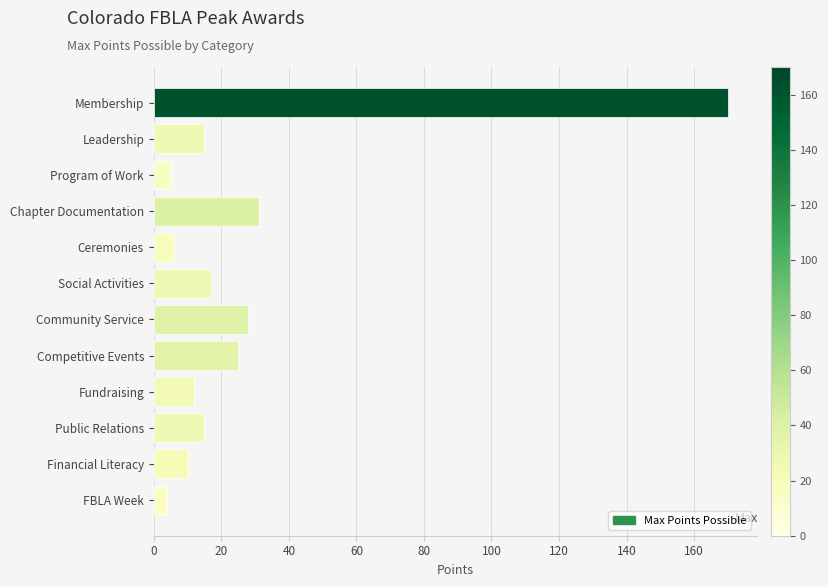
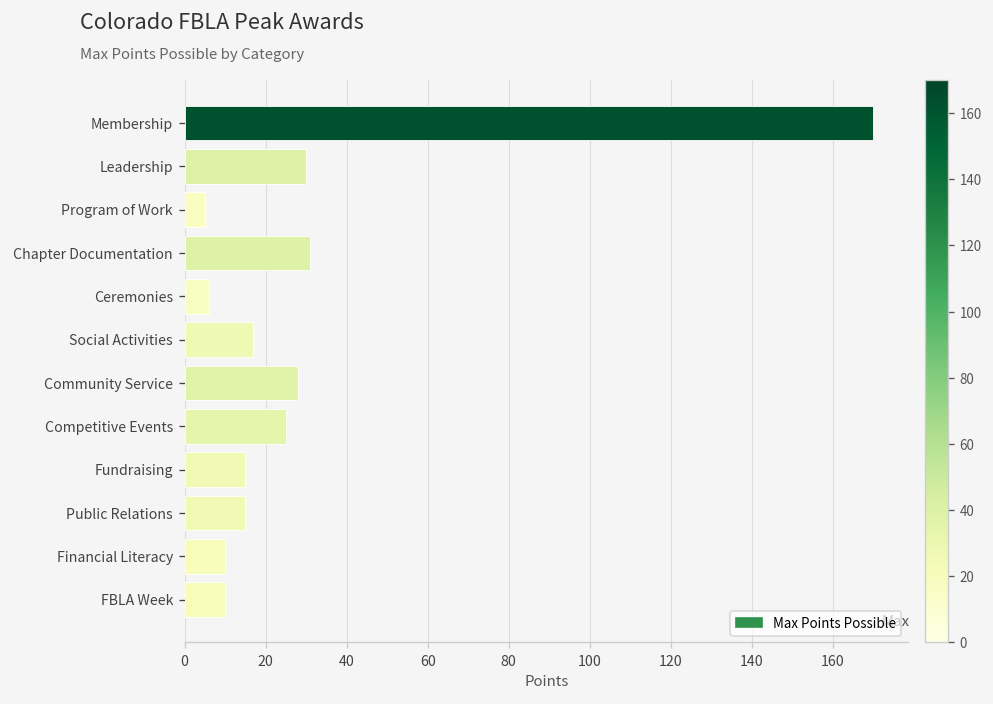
  {
    "Membership": 170,
-   "Leadership": 15,
+   "Leadership": 30,
    "Program of Work": 5,
    "Chapter Documentation": 31,
    "Ceremonies": 6,
    "Social Activities": 17,
    "Community Service": 28,
    "Competitive Events": 25,
-   "Fundraising": 12,
+   "Fundraising": 15,
    "Public Relations": 15,
    "Financial Literacy": 10,
-   "FBLA Week": 4
+   "FBLA Week": 10
  }
